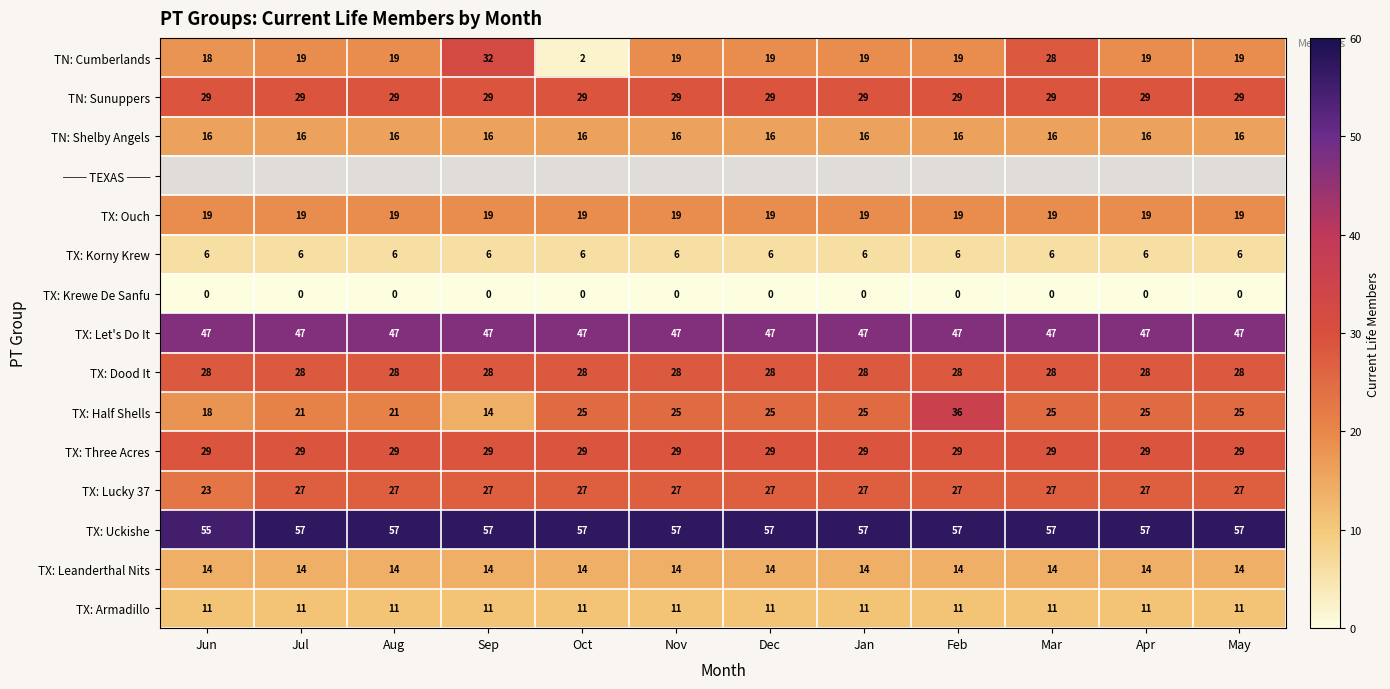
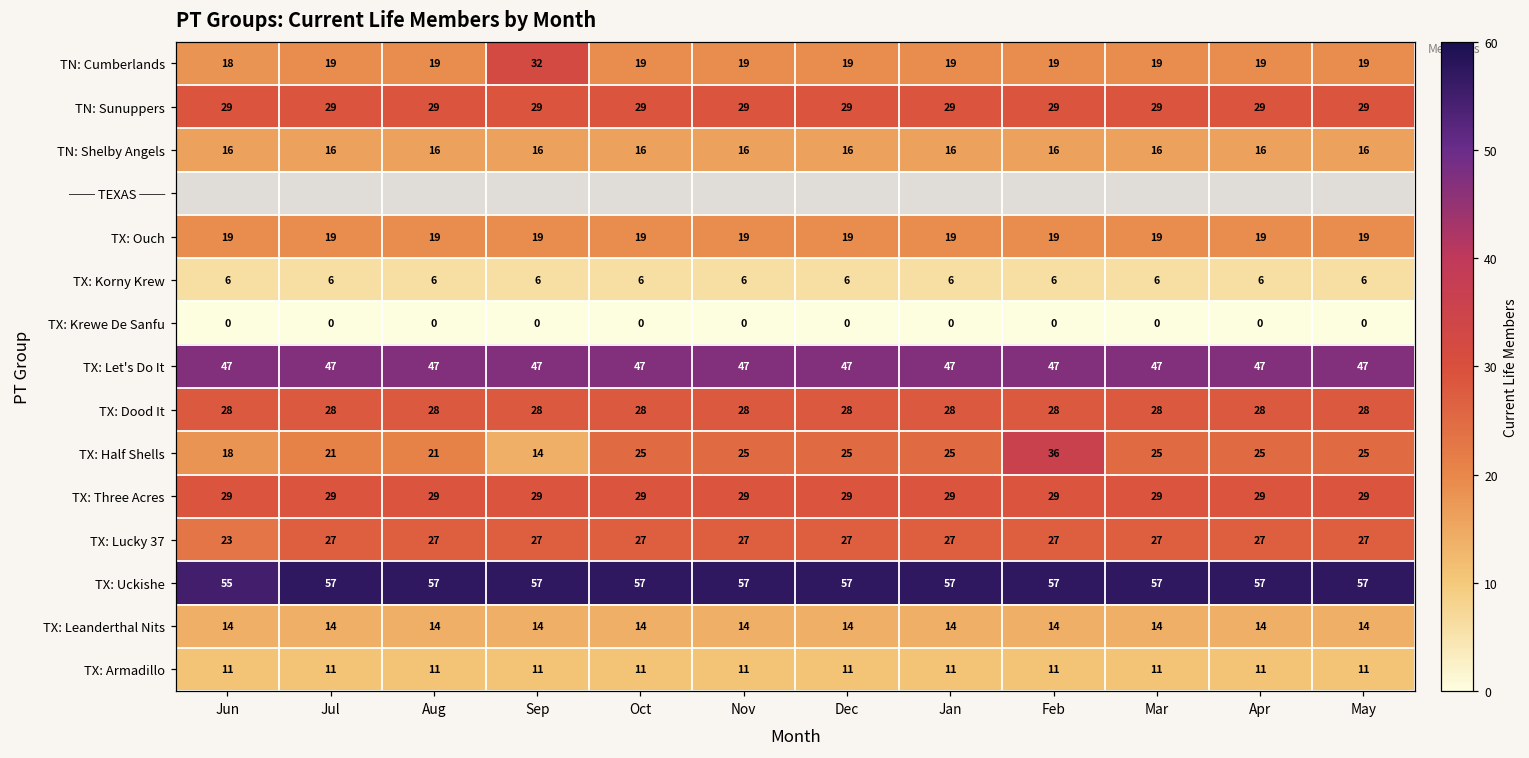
  {
    "TN: Cumberlands": {
      "Jun": 18,
      "Jul": 19,
      "Aug": 19,
      "Sep": 32,
-     "Oct": 2,
+     "Oct": 19,
      "Nov": 19,
      "Dec": 19,
      "Jan": 19,
      "Feb": 19,
-     "Mar": 28,
+     "Mar": 19,
      "Apr": 19,
      "May": 19
    },
    "TN: Sunuppers": {
      "Jun": 29,
      "Jul": 29,
      "Aug": 29,
      "Sep": 29,
      "Oct": 29,
      "Nov": 29,
      "Dec": 29,
      "Jan": 29,
      "Feb": 29,
      "Mar": 29,
      "Apr": 29,
      "May": 29
    },
    "TN: Shelby Angels": {
      "Jun": 16,
      "Jul": 16,
      "Aug": 16,
      "Sep": 16,
      "Oct": 16,
      "Nov": 16,
      "Dec": 16,
      "Jan": 16,
      "Feb": 16,
      "Mar": 16,
      "Apr": 16,
      "May": 16
    },
    "TX: Ouch": {
      "Jun": 19,
      "Jul": 19,
      "Aug": 19,
      "Sep": 19,
      "Oct": 19,
      "Nov": 19,
      "Dec": 19,
      "Jan": 19,
      "Feb": 19,
      "Mar": 19,
      "Apr": 19,
      "May": 19
    },
    "TX: Korny Krew": {
      "Jun": 6,
      "Jul": 6,
      "Aug": 6,
      "Sep": 6,
      "Oct": 6,
      "Nov": 6,
      "Dec": 6,
      "Jan": 6,
      "Feb": 6,
      "Mar": 6,
      "Apr": 6,
      "May": 6
    },
    "TX: Krewe De Sanfu": {
      "Jun": 0,
      "Jul": 0,
      "Aug": 0,
      "Sep": 0,
      "Oct": 0,
      "Nov": 0,
      "Dec": 0,
      "Jan": 0,
      "Feb": 0,
      "Mar": 0,
      "Apr": 0,
      "May": 0
    },
    "TX: Let's Do It": {
      "Jun": 47,
      "Jul": 47,
      "Aug": 47,
      "Sep": 47,
      "Oct": 47,
      "Nov": 47,
      "Dec": 47,
      "Jan": 47,
      "Feb": 47,
      "Mar": 47,
      "Apr": 47,
      "May": 47
    },
    "TX: Dood It": {
      "Jun": 28,
      "Jul": 28,
      "Aug": 28,
      "Sep": 28,
      "Oct": 28,
      "Nov": 28,
      "Dec": 28,
      "Jan": 28,
      "Feb": 28,
      "Mar": 28,
      "Apr": 28,
      "May": 28
    },
    "TX: Half Shells": {
      "Jun": 18,
      "Jul": 21,
      "Aug": 21,
      "Sep": 14,
      "Oct": 25,
      "Nov": 25,
      "Dec": 25,
      "Jan": 25,
      "Feb": 36,
      "Mar": 25,
      "Apr": 25,
      "May": 25
    },
    "TX: Three Acres": {
      "Jun": 29,
      "Jul": 29,
      "Aug": 29,
      "Sep": 29,
      "Oct": 29,
      "Nov": 29,
      "Dec": 29,
      "Jan": 29,
      "Feb": 29,
      "Mar": 29,
      "Apr": 29,
      "May": 29
    },
    "TX: Lucky 37": {
      "Jun": 23,
      "Jul": 27,
      "Aug": 27,
      "Sep": 27,
      "Oct": 27,
      "Nov": 27,
      "Dec": 27,
      "Jan": 27,
      "Feb": 27,
      "Mar": 27,
      "Apr": 27,
      "May": 27
    },
    "TX: Uckishe": {
      "Jun": 55,
      "Jul": 57,
      "Aug": 57,
      "Sep": 57,
      "Oct": 57,
      "Nov": 57,
      "Dec": 57,
      "Jan": 57,
      "Feb": 57,
      "Mar": 57,
      "Apr": 57,
      "May": 57
    },
    "TX: Leanderthal Nits": {
      "Jun": 14,
      "Jul": 14,
      "Aug": 14,
      "Sep": 14,
      "Oct": 14,
      "Nov": 14,
      "Dec": 14,
      "Jan": 14,
      "Feb": 14,
      "Mar": 14,
      "Apr": 14,
      "May": 14
    },
    "TX: Armadillo": {
      "Jun": 11,
      "Jul": 11,
      "Aug": 11,
      "Sep": 11,
      "Oct": 11,
      "Nov": 11,
      "Dec": 11,
      "Jan": 11,
      "Feb": 11,
      "Mar": 11,
      "Apr": 11,
      "May": 11
    }
  }
